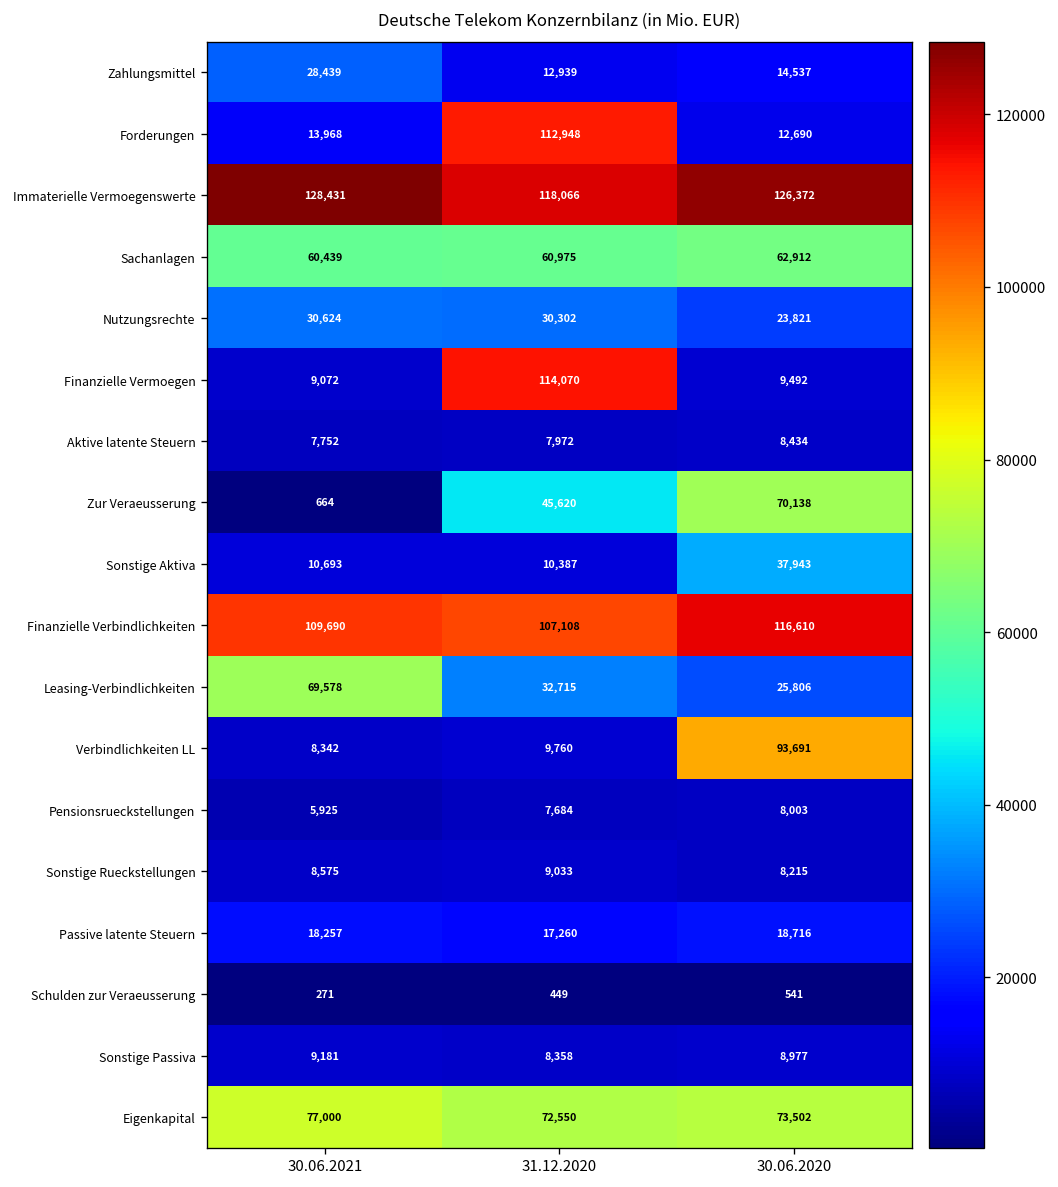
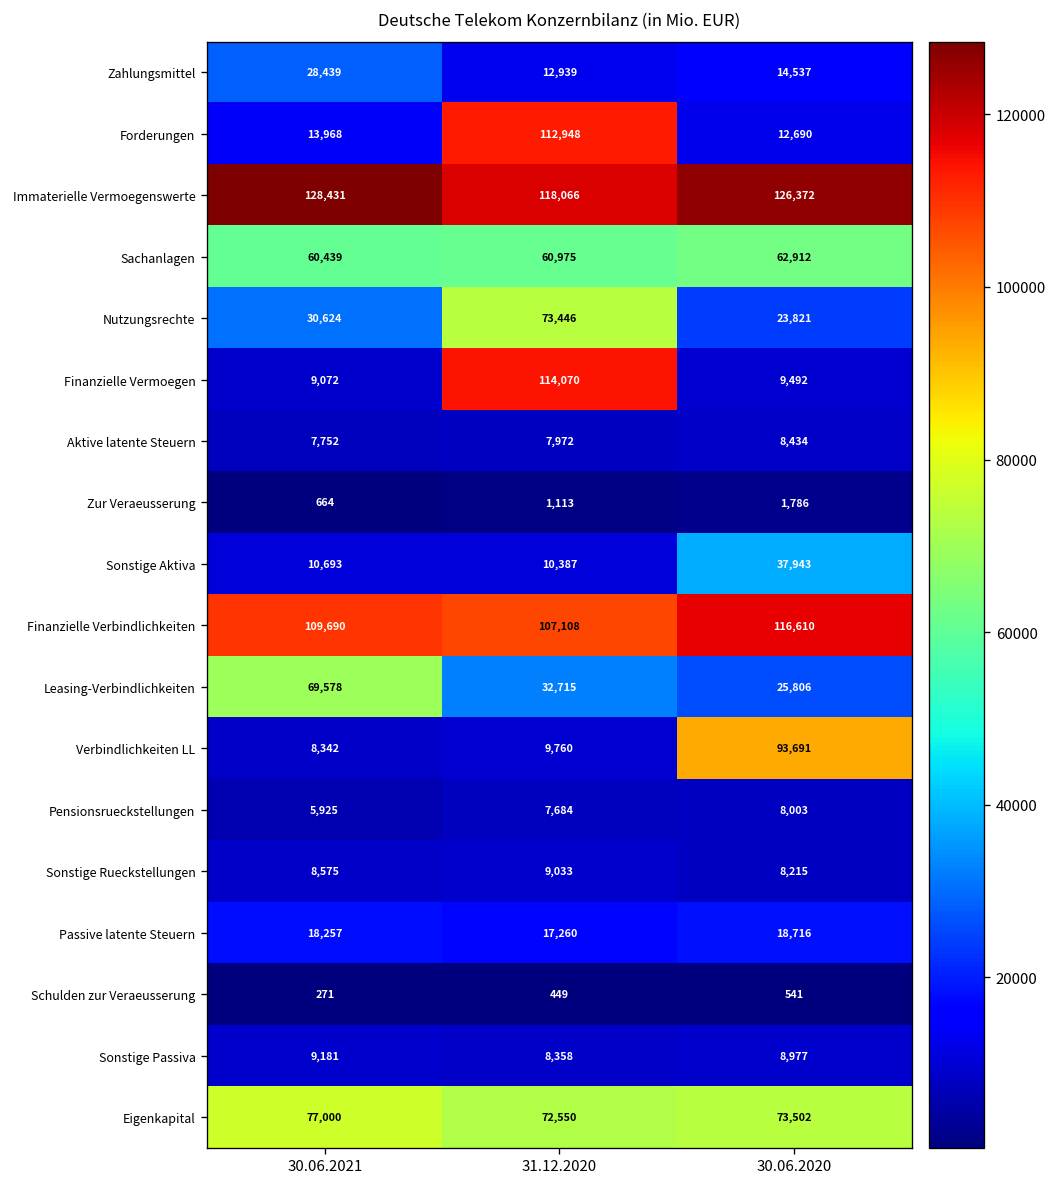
  {
    "Zahlungsmittel": {
      "30.06.2021": "28,439",
      "31.12.2020": "12,939",
      "30.06.2020": "14,537"
    },
    "Forderungen": {
      "30.06.2021": "13,968",
      "31.12.2020": "112,948",
      "30.06.2020": "12,690"
    },
    "Immaterielle Vermoegenswerte": {
      "30.06.2021": "128,431",
      "31.12.2020": "118,066",
      "30.06.2020": "126,372"
    },
    "Sachanlagen": {
      "30.06.2021": "60,439",
      "31.12.2020": "60,975",
      "30.06.2020": "62,912"
    },
    "Nutzungsrechte": {
      "30.06.2021": "30,624",
-     "31.12.2020": "30,302",
+     "31.12.2020": "73,446",
      "30.06.2020": "23,821"
    },
    "Finanzielle Vermoegen": {
      "30.06.2021": "9,072",
      "31.12.2020": "114,070",
      "30.06.2020": "9,492"
    },
    "Aktive latente Steuern": {
      "30.06.2021": "7,752",
      "31.12.2020": "7,972",
      "30.06.2020": "8,434"
    },
    "Zur Veraeusserung": {
      "30.06.2021": "664",
-     "31.12.2020": "45,620",
-     "30.06.2020": "70,138"
+     "31.12.2020": "1,113",
+     "30.06.2020": "1,786"
    },
    "Sonstige Aktiva": {
      "30.06.2021": "10,693",
      "31.12.2020": "10,387",
      "30.06.2020": "37,943"
    },
    "Finanzielle Verbindlichkeiten": {
      "30.06.2021": "109,690",
      "31.12.2020": "107,108",
      "30.06.2020": "116,610"
    },
    "Leasing-Verbindlichkeiten": {
      "30.06.2021": "69,578",
      "31.12.2020": "32,715",
      "30.06.2020": "25,806"
    },
    "Verbindlichkeiten LL": {
      "30.06.2021": "8,342",
      "31.12.2020": "9,760",
      "30.06.2020": "93,691"
    },
    "Pensionsrueckstellungen": {
      "30.06.2021": "5,925",
      "31.12.2020": "7,684",
      "30.06.2020": "8,003"
    },
    "Sonstige Rueckstellungen": {
      "30.06.2021": "8,575",
      "31.12.2020": "9,033",
      "30.06.2020": "8,215"
    },
    "Passive latente Steuern": {
      "30.06.2021": "18,257",
      "31.12.2020": "17,260",
      "30.06.2020": "18,716"
    },
    "Schulden zur Veraeusserung": {
      "30.06.2021": "271",
      "31.12.2020": "449",
      "30.06.2020": "541"
    },
    "Sonstige Passiva": {
      "30.06.2021": "9,181",
      "31.12.2020": "8,358",
      "30.06.2020": "8,977"
    },
    "Eigenkapital": {
      "30.06.2021": "77,000",
      "31.12.2020": "72,550",
      "30.06.2020": "73,502"
    }
  }
